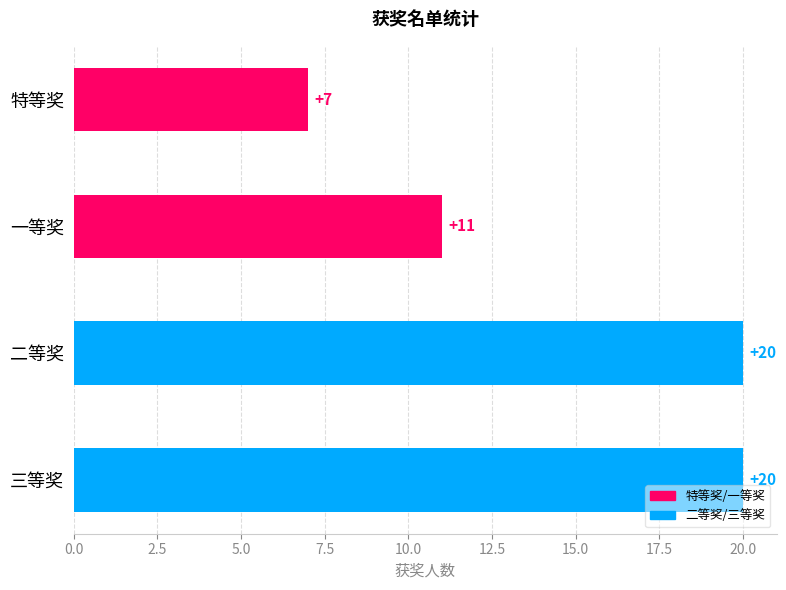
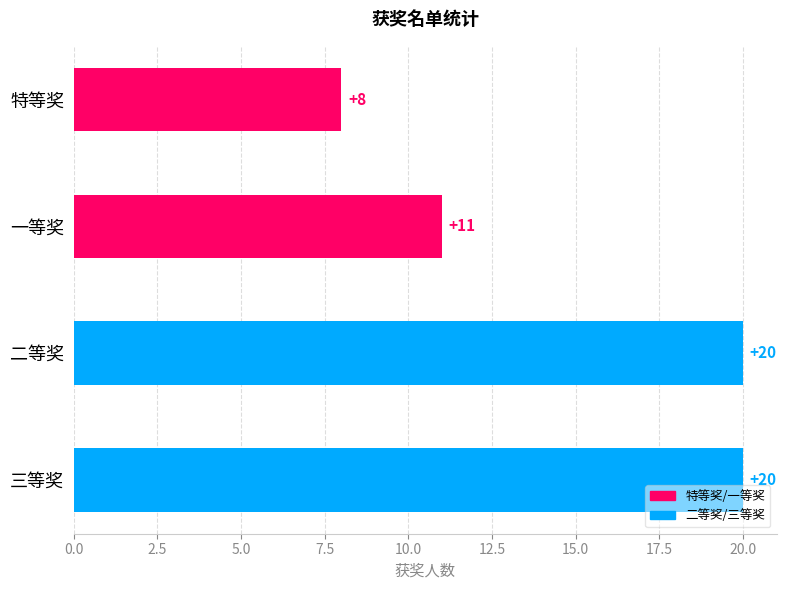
  {
-   "特等奖": "+7",
+   "特等奖": "+8",
    "一等奖": "+11",
    "二等奖": "+20"
  }
